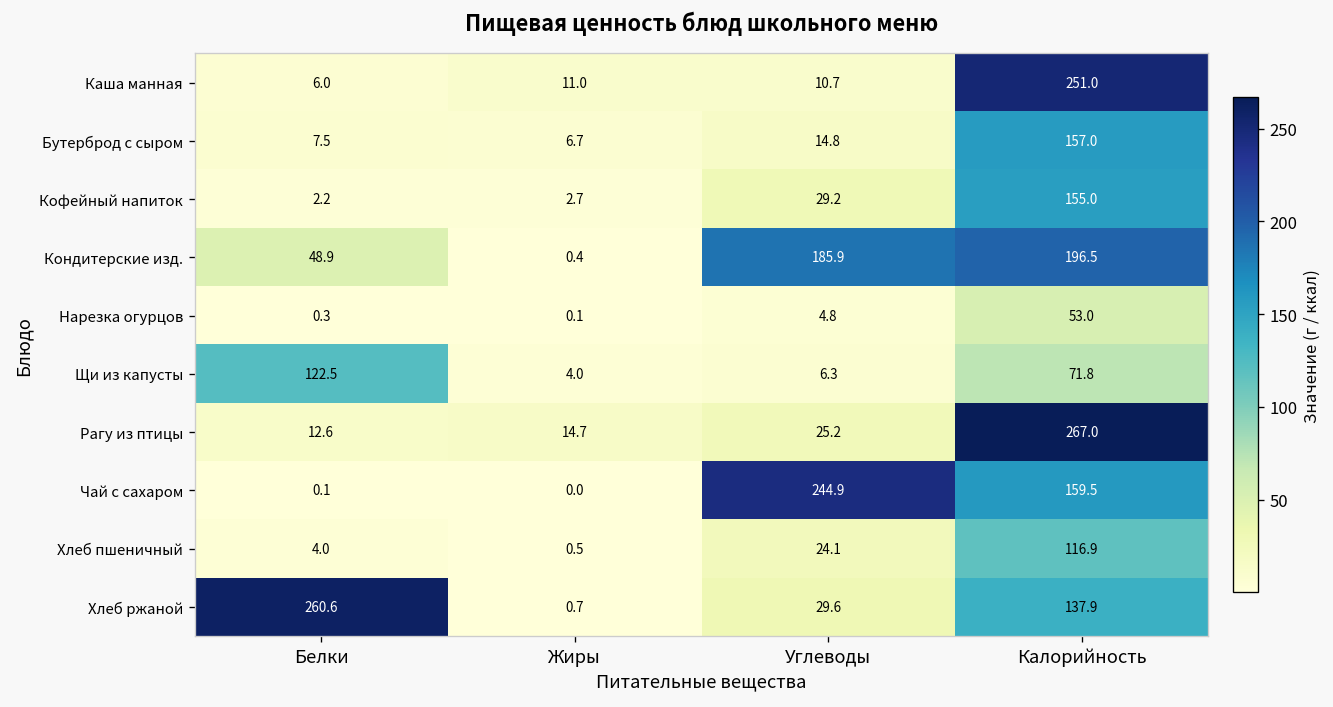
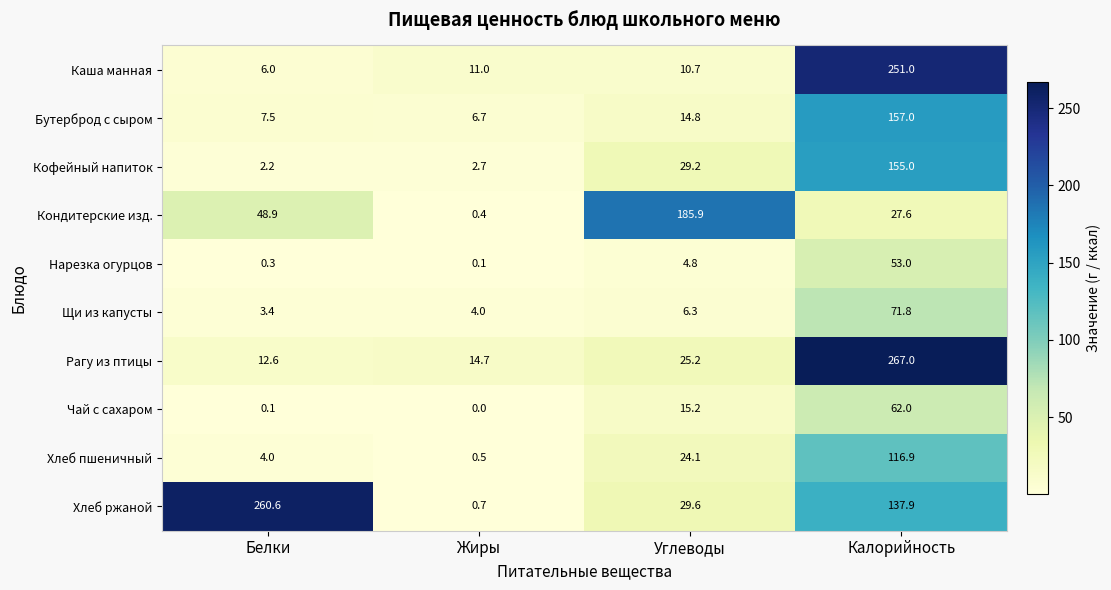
  {
    "Каша манная": {
      "Белки": 6.0,
      "Жиры": 11.0,
      "Углеводы": 10.7,
      "Калорийность": 251.0
    },
    "Бутерброд с сыром": {
      "Белки": 7.5,
      "Жиры": 6.7,
      "Углеводы": 14.8,
      "Калорийность": 157.0
    },
    "Кофейный напиток": {
      "Белки": 2.2,
      "Жиры": 2.7,
      "Углеводы": 29.2,
      "Калорийность": 155.0
    },
    "Кондитерские изд.": {
      "Белки": 48.9,
      "Жиры": 0.4,
      "Углеводы": 185.9,
-     "Калорийность": 196.5
+     "Калорийность": 27.6
    },
    "Нарезка огурцов": {
      "Белки": 0.3,
      "Жиры": 0.1,
      "Углеводы": 4.8,
      "Калорийность": 53.0
    },
    "Щи из капусты": {
-     "Белки": 122.5,
+     "Белки": 3.4,
      "Жиры": 4.0,
      "Углеводы": 6.3,
      "Калорийность": 71.8
    },
    "Рагу из птицы": {
      "Белки": 12.6,
      "Жиры": 14.7,
      "Углеводы": 25.2,
      "Калорийность": 267.0
    },
    "Чай с сахаром": {
      "Белки": 0.1,
      "Жиры": 0.0,
-     "Углеводы": 244.9,
-     "Калорийность": 159.5
+     "Углеводы": 15.2,
+     "Калорийность": 62.0
    },
    "Хлеб пшеничный": {
      "Белки": 4.0,
      "Жиры": 0.5,
      "Углеводы": 24.1,
      "Калорийность": 116.9
    },
    "Хлеб ржаной": {
      "Белки": 260.6,
      "Жиры": 0.7,
      "Углеводы": 29.6,
      "Калорийность": 137.9
    }
  }
